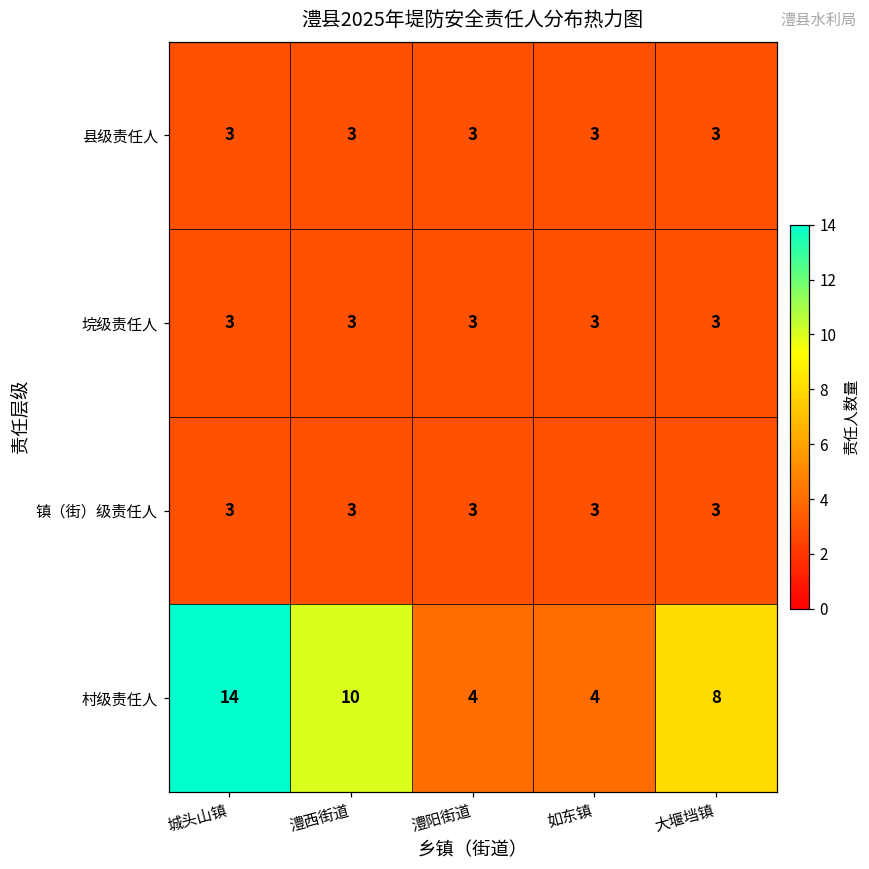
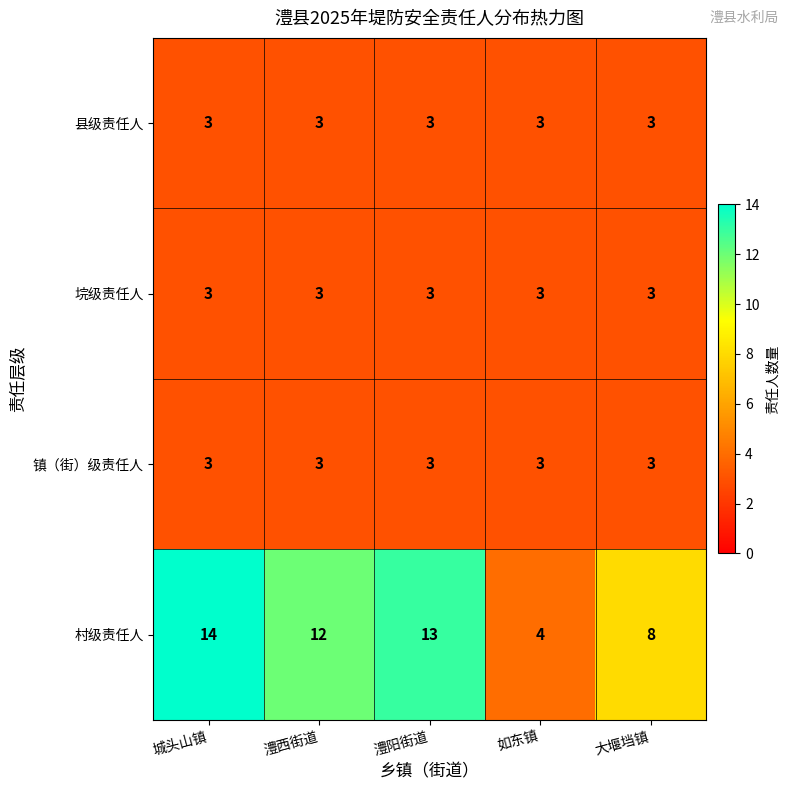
  {
    "县级责任人": {
      "城头山镇": 3,
      "澧西街道": 3,
      "澧阳街道": 3,
      "如东镇": 3,
      "大堰垱镇": 3
    },
    "垸级责任人": {
      "城头山镇": 3,
      "澧西街道": 3,
      "澧阳街道": 3,
      "如东镇": 3,
      "大堰垱镇": 3
    },
    "镇（街）级责任人": {
      "城头山镇": 3,
      "澧西街道": 3,
      "澧阳街道": 3,
      "如东镇": 3,
      "大堰垱镇": 3
    },
    "村级责任人": {
      "城头山镇": 14,
-     "澧西街道": 10,
-     "澧阳街道": 4,
+     "澧西街道": 12,
+     "澧阳街道": 13,
      "如东镇": 4,
      "大堰垱镇": 8
    }
  }
